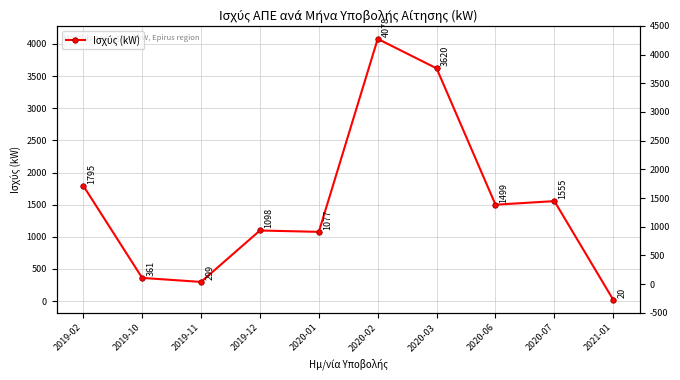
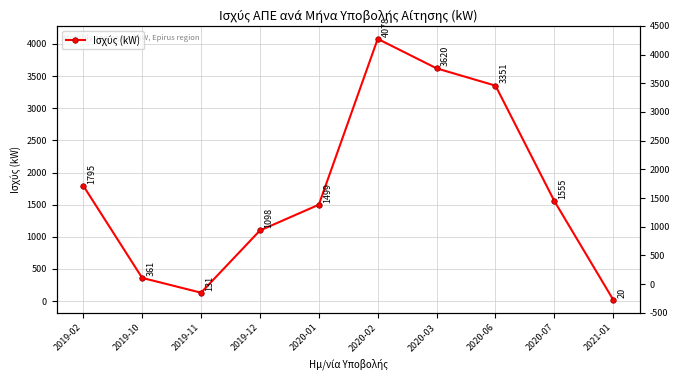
  {
    "2019-02": 1795,
    "2019-10": 361,
-   "2019-11": 299,
+   "2019-11": 131,
    "2019-12": 1098,
-   "2020-01": 1077,
+   "2020-01": 1499,
    "2020-02": 4078,
    "2020-03": 3620,
-   "2020-06": 1499,
+   "2020-06": 3351,
    "2020-07": 1555,
    "2021-01": 20
  }
